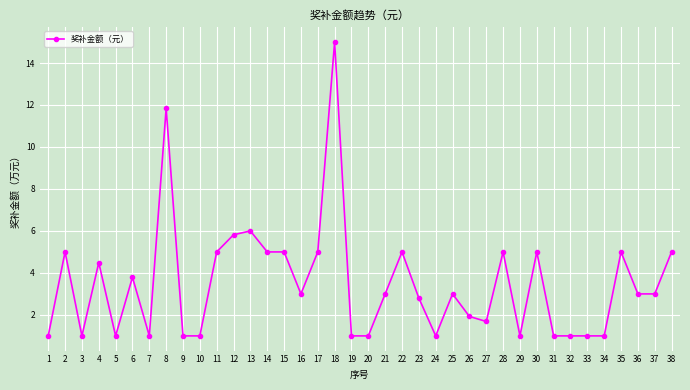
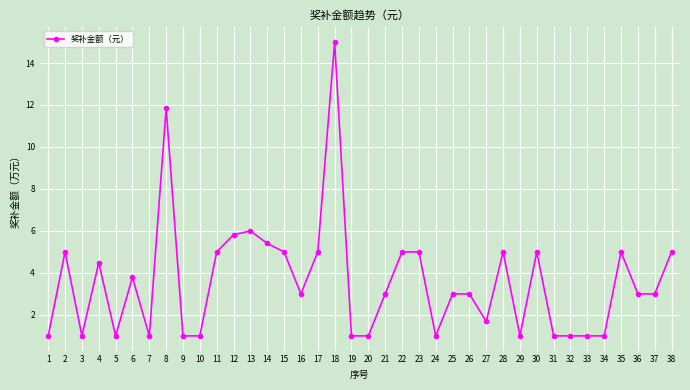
  {
    "1": 1.0,
    "2": 5.0,
    "3": 1.0,
    "4": 4.5,
    "5": 1.0,
    "6": 3.8,
    "7": 1.0,
    "8": 11.8,
    "9": 1.0,
    "10": 1.0,
    "11": 5.0,
    "12": 5.8,
    "13": 6.0,
-   "14": 5.0,
+   "14": 5.4,
    "15": 5.0,
    "16": 3.0,
    "17": 5.0,
    "18": 15.0,
    "19": 1.0,
    "20": 1.0,
    "21": 3.0,
    "22": 5.0,
-   "23": 2.8,
+   "23": 5.0,
    "24": 1.0,
    "25": 3.0,
-   "26": 1.9,
+   "26": 3.0,
    "27": 1.7,
    "28": 5.0,
    "29": 1.0,
    "30": 5.0,
    "31": 1.0,
    "32": 1.0,
    "33": 1.0,
    "34": 1.0,
    "35": 5.0,
    "36": 3.0,
    "37": 3.0,
    "38": 5.0
  }
